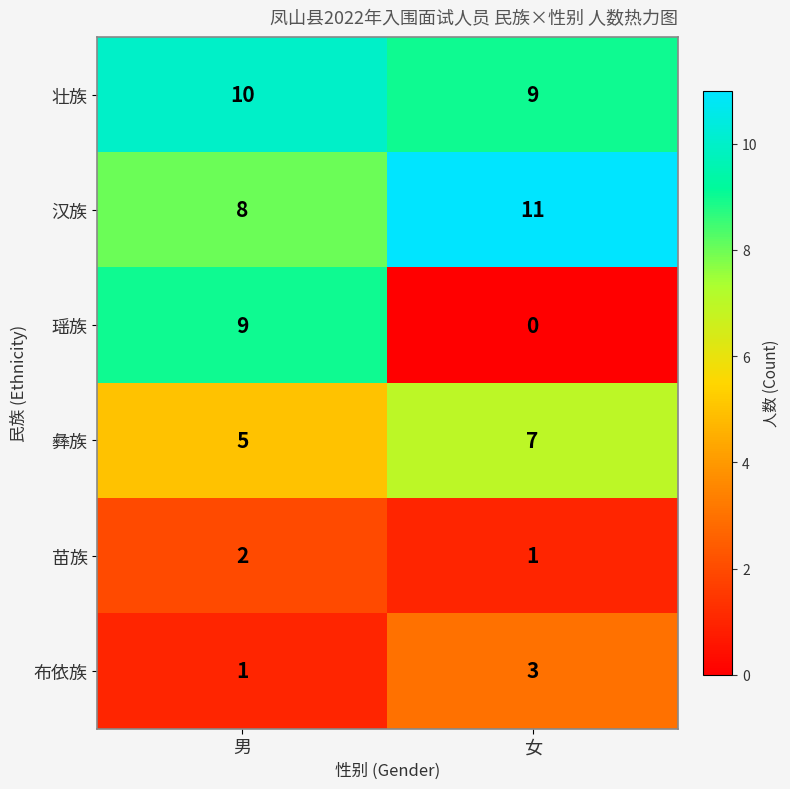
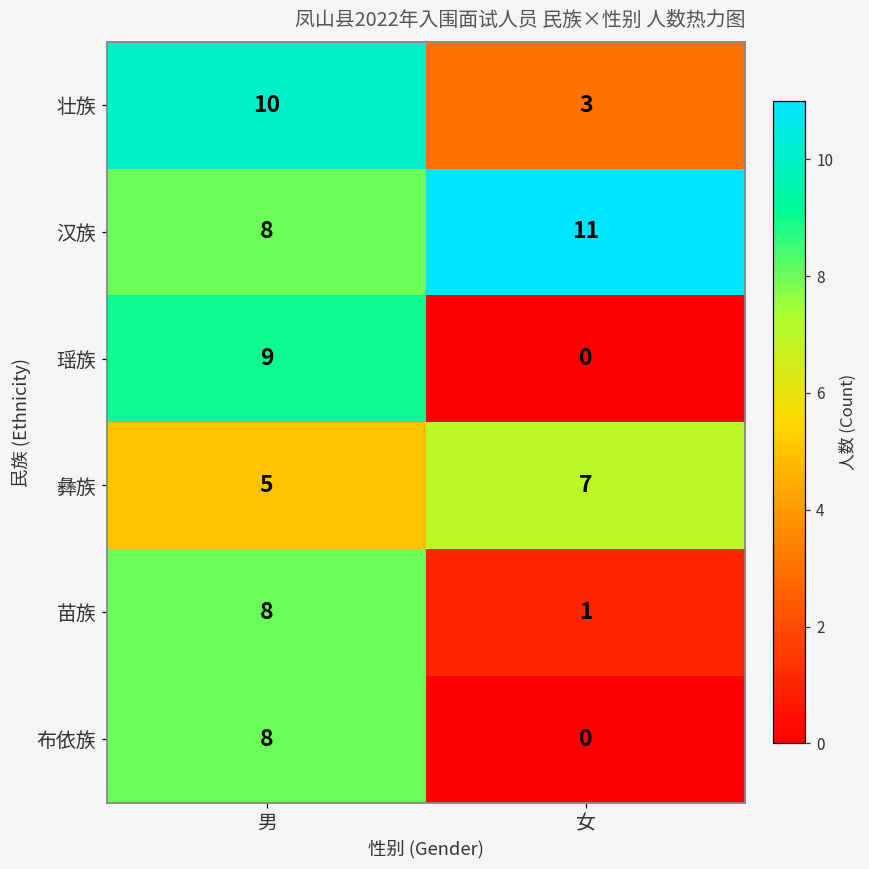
  {
    "壮族": {
      "男": 10,
-     "女": 9
+     "女": 3
    },
    "汉族": {
      "男": 8,
      "女": 11
    },
    "瑶族": {
      "男": 9,
      "女": 0
    },
    "彝族": {
      "男": 5,
      "女": 7
    },
    "苗族": {
-     "男": 2,
+     "男": 8,
      "女": 1
    },
    "布依族": {
-     "男": 1,
-     "女": 3
+     "男": 8,
+     "女": 0
    }
  }
